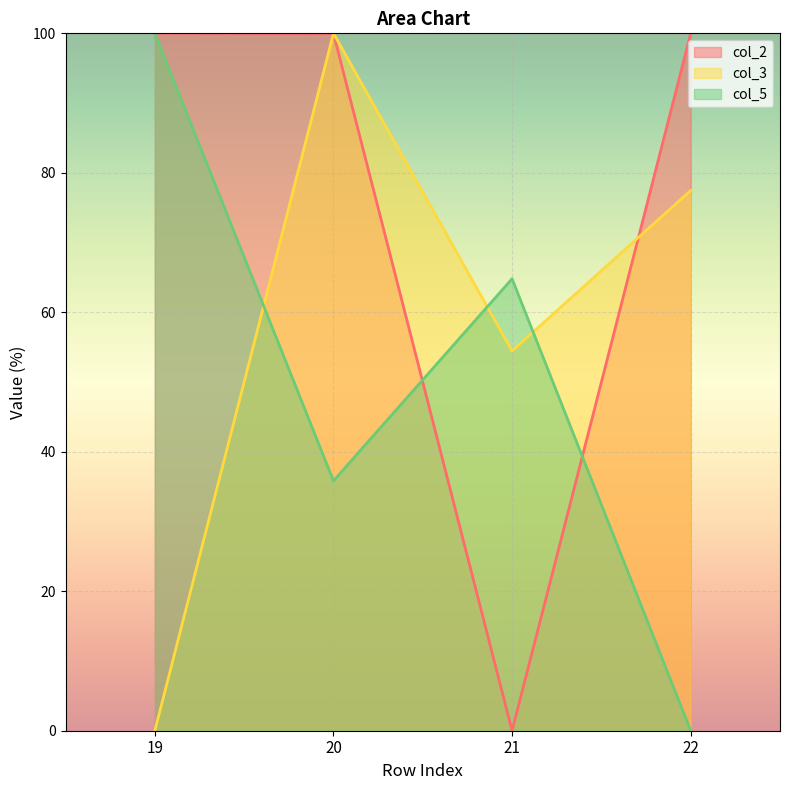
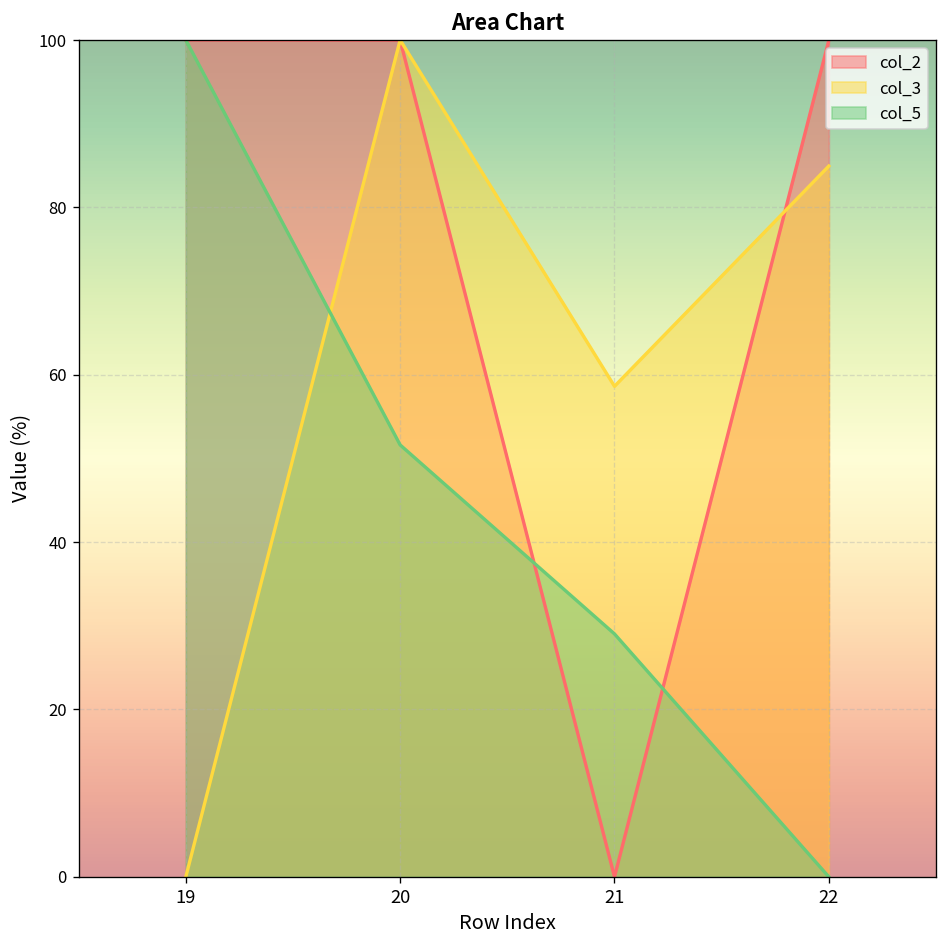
  {
    "col_2": {
      "21": 0,
      "22": 100
    },
    "col_3": {
      "19": 0,
-     "21": 54,
-     "22": 77
+     "21": 59,
+     "22": 85
    },
    "col_5": {
-     "20": 36,
-     "21": 65,
+     "20": 52,
+     "21": 29,
      "22": 0
    }
  }
